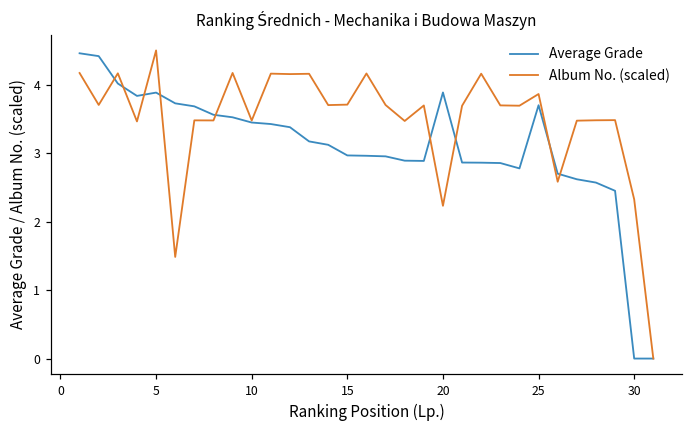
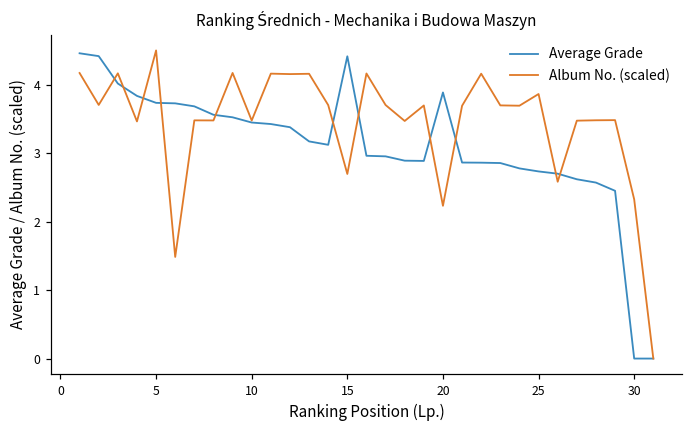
  {
    "Average Grade": {
-     "5": 3.9,
-     "15": 3.0,
+     "5": 3.7,
+     "15": 4.4,
      "20": 3.9,
-     "25": 3.7,
+     "25": 2.7,
      "30": 0.0
    },
    "Album No. (scaled)": {
      "5": 4.5,
-     "15": 3.7,
+     "15": 2.7,
      "20": 2.2,
      "25": 3.9,
      "30": 2.3
    }
  }
